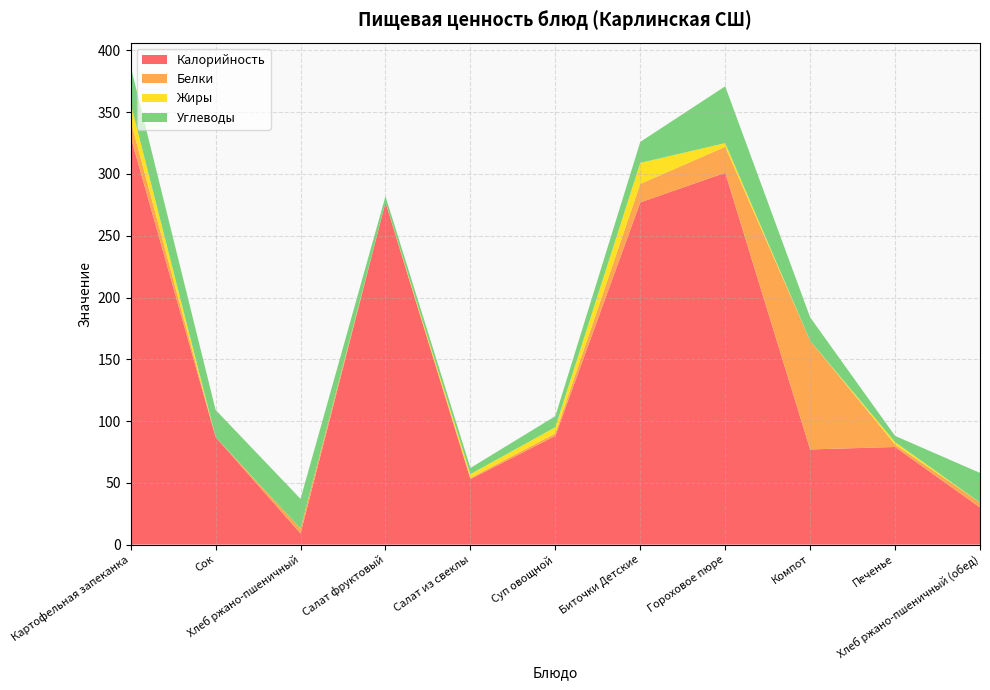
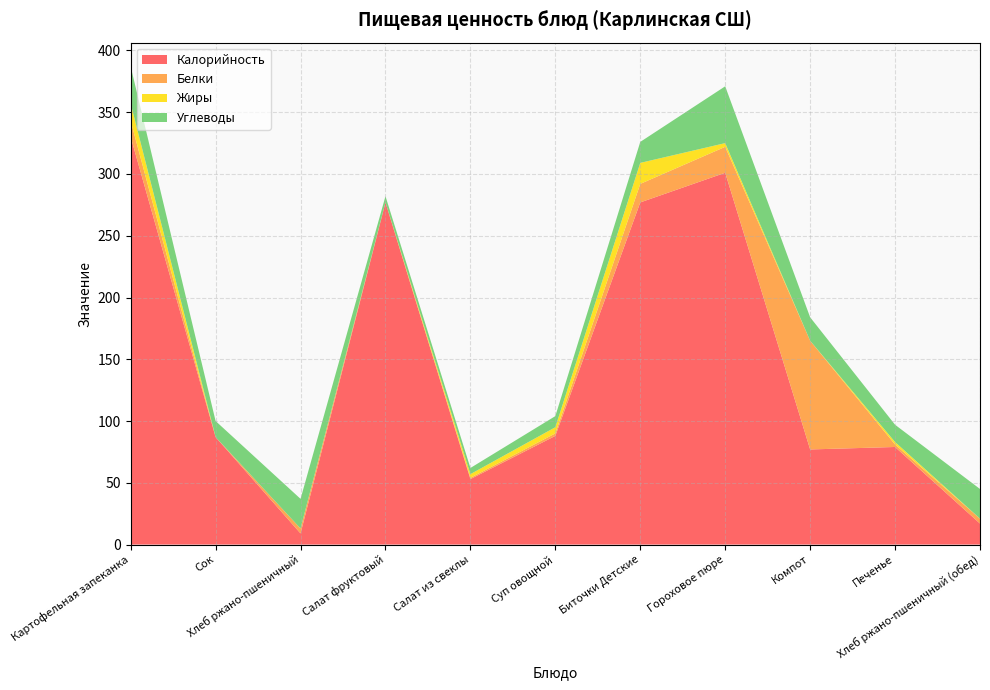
  {
    "Калорийность": {
      "Картофельная запеканка": 330,
      "Хлеб ржано-пшеничный": 9,
      "Биточки Детские": 277,
      "Гороховое пюре": 301,
      "Компот": 77,
-     "Хлеб ржано-пшеничный (обед)": 30
+     "Хлеб ржано-пшеничный (обед)": 17
    },
    "Белки": {
      "Картофельная запеканка": 13,
      "Биточки Детские": 15,
      "Гороховое пюре": 21
    },
    "Жиры": {
      "Картофельная запеканка": 14,
      "Салат из свеклы": 3,
      "Суп овощной": 5,
      "Биточки Детские": 17,
      "Гороховое пюре": 3
    },
    "Углеводы": {
      "Картофельная запеканка": 30,
-     "Сок": 22,
+     "Сок": 13,
      "Хлеб ржано-пшеничный": 24,
      "Салат фруктовый": 5,
      "Салат из свеклы": 5,
      "Суп овощной": 9,
      "Биточки Детские": 17,
      "Гороховое пюре": 46,
      "Компот": 19,
-     "Печенье": 5,
+     "Печенье": 14,
      "Хлеб ржано-пшеничный (обед)": 24
    }
  }
